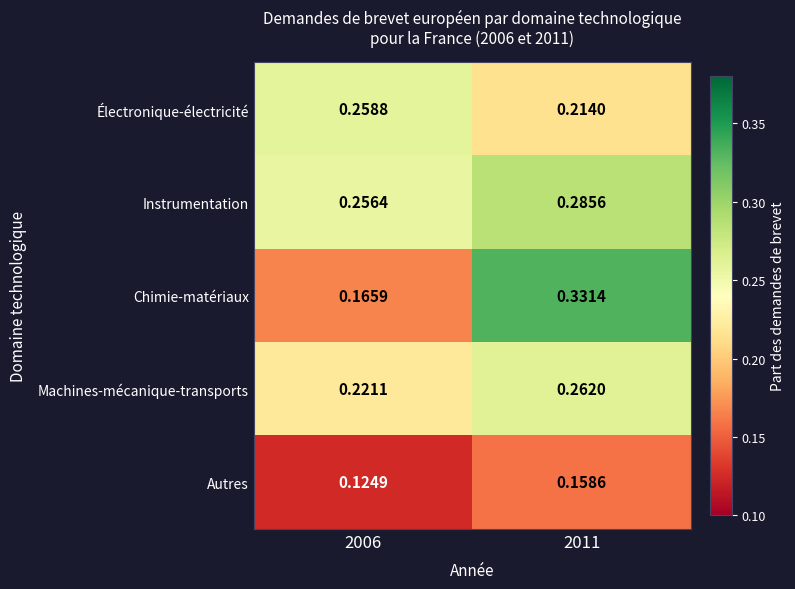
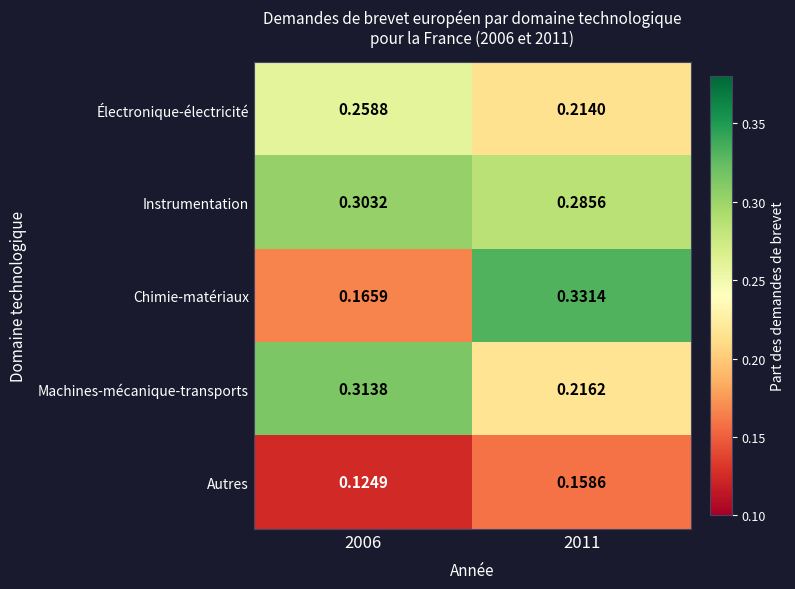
  {
    "Électronique-électricité": {
      "2006": 0.2588,
      "2011": 0.2140
    },
    "Instrumentation": {
-     "2006": 0.2564,
+     "2006": 0.3032,
      "2011": 0.2856
    },
    "Chimie-matériaux": {
      "2006": 0.1659,
      "2011": 0.3314
    },
    "Machines-mécanique-transports": {
-     "2006": 0.2211,
-     "2011": 0.2620
+     "2006": 0.3138,
+     "2011": 0.2162
    },
    "Autres": {
      "2006": 0.1249,
      "2011": 0.1586
    }
  }
